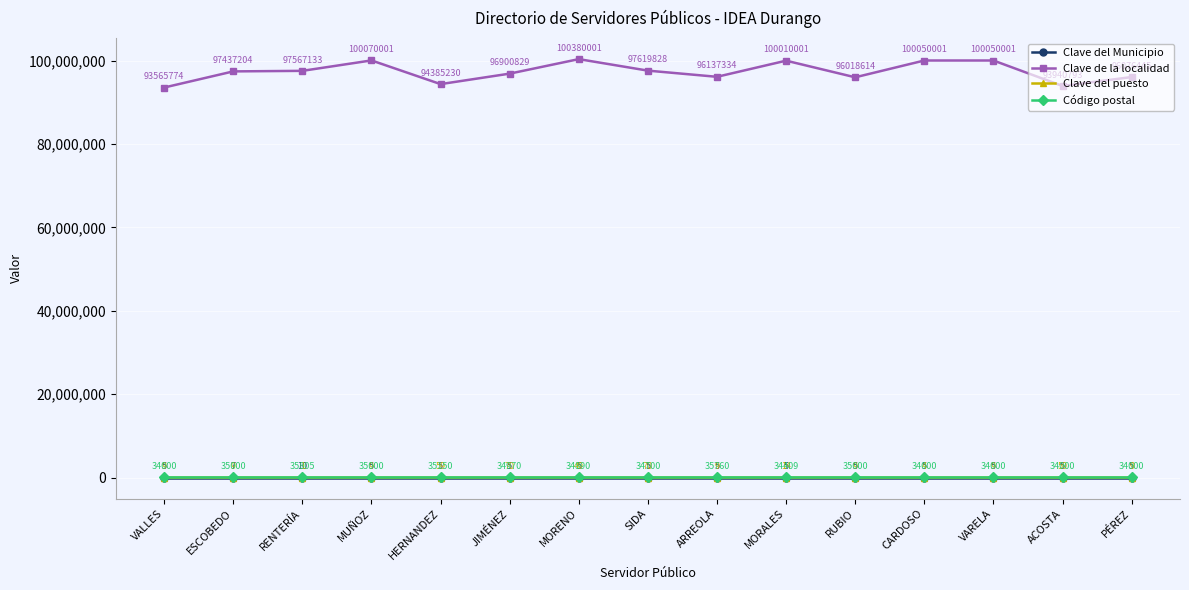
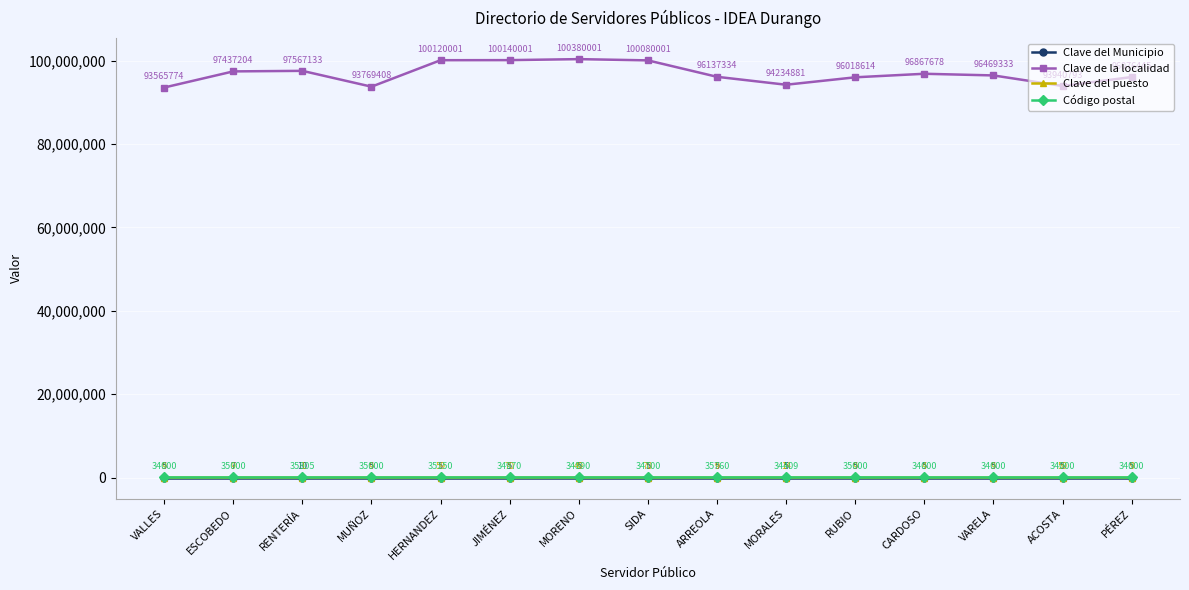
  {
    "Clave de la localidad": {
      "VALLES": 93565774,
      "ESCOBEDO": 97437204,
      "RENTERÍA": 97567133,
-     "MUÑOZ": 100070001,
-     "HERNANDEZ": 94385230,
-     "JIMÉNEZ": 96900829,
+     "MUÑOZ": 93769408,
+     "HERNANDEZ": 100120001,
+     "JIMÉNEZ": 100140001,
      "MORENO": 100380001,
-     "SIDA": 97619828,
+     "SIDA": 100080001,
      "ARREOLA": 96137334,
-     "MORALES": 100010001,
+     "MORALES": 94234881,
      "RUBIO": 96018614,
-     "CARDOSO": 100050001,
-     "VARELA": 100050001
+     "CARDOSO": 96867678,
+     "VARELA": 96469333
    }
  }
